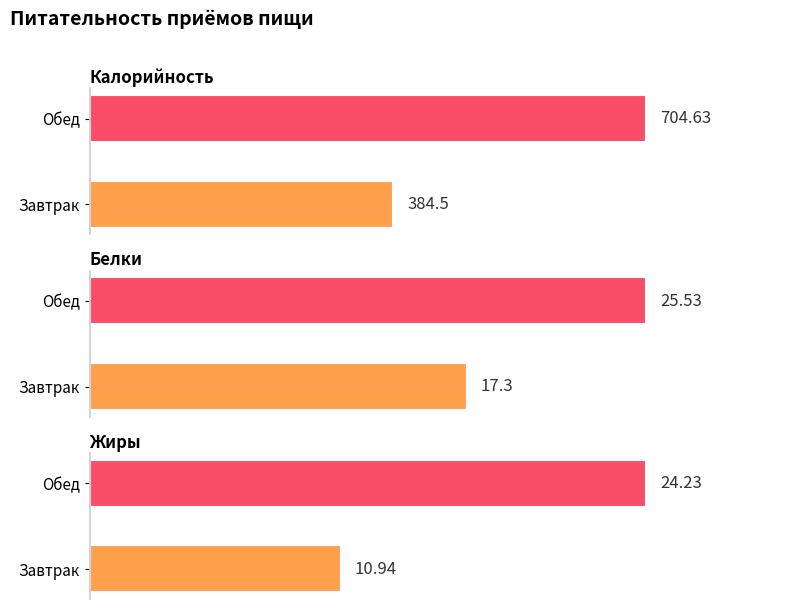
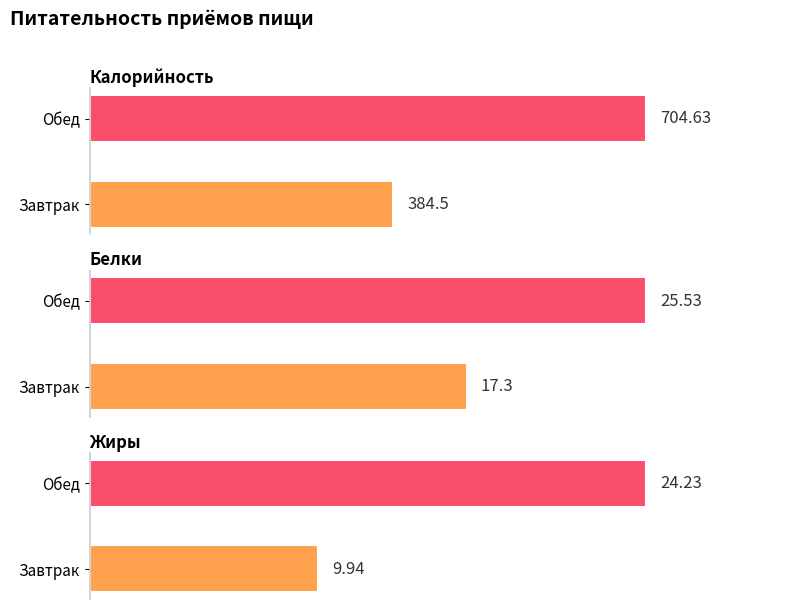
  {
    "Калорийность": {
      "Обед": 704.63,
      "Завтрак": 384.5
    },
    "Белки": {
      "Обед": 25.53,
      "Завтрак": 17.3
    },
    "Жиры": {
      "Обед": 24.23,
-     "Завтрак": 10.94
+     "Завтрак": 9.94
    }
  }
